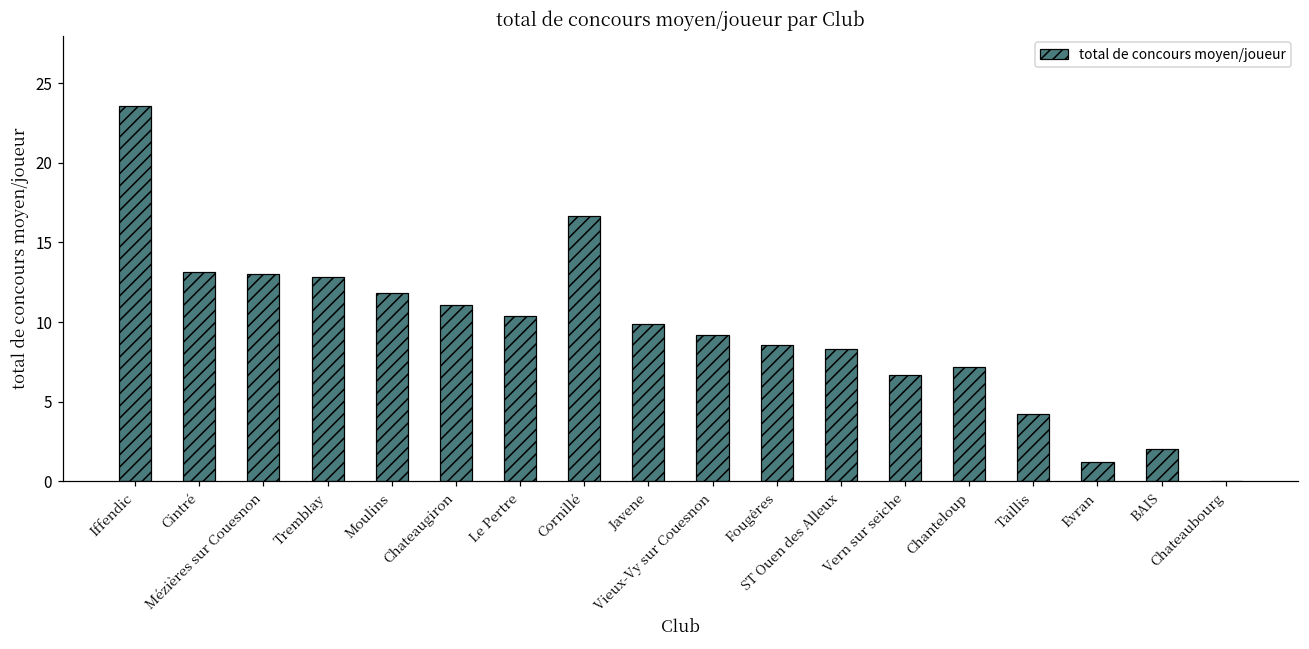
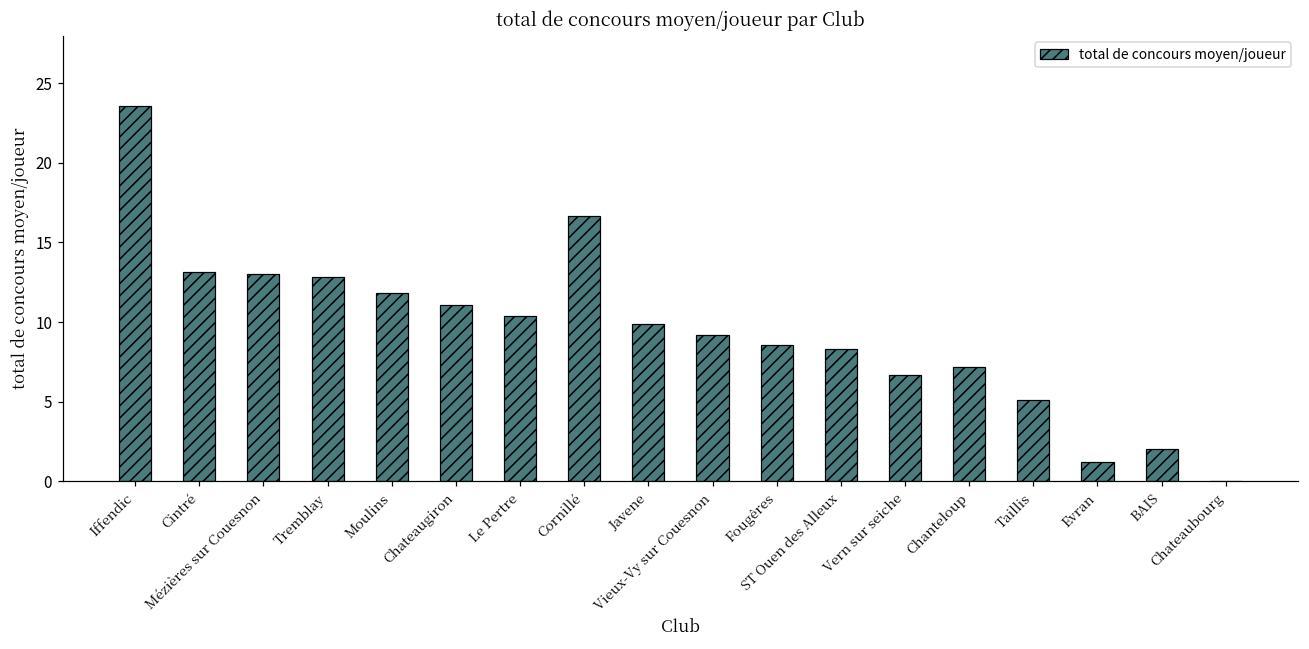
  {
    "Iffendic": 23.6,
    "Cintré": 13.2,
    "Mézières sur Couesnon": 13.0,
    "Tremblay": 12.9,
    "Moulins": 11.8,
    "Chateaugiron": 11.1,
    "Le Pertre": 10.4,
    "Cornillé": 16.7,
    "Javene": 9.9,
    "Vieux-Vy sur Couesnon": 9.2,
    "Fougêres": 8.5,
    "ST Ouen des Alleux": 8.3,
    "Vern sur seiche": 6.7,
    "Chanteloup": 7.2,
-   "Taillis": 4.2,
+   "Taillis": 5.1,
    "Evran": 1.2,
    "BAIS": 2.0,
    "Chateaubourg": 0.0
  }
